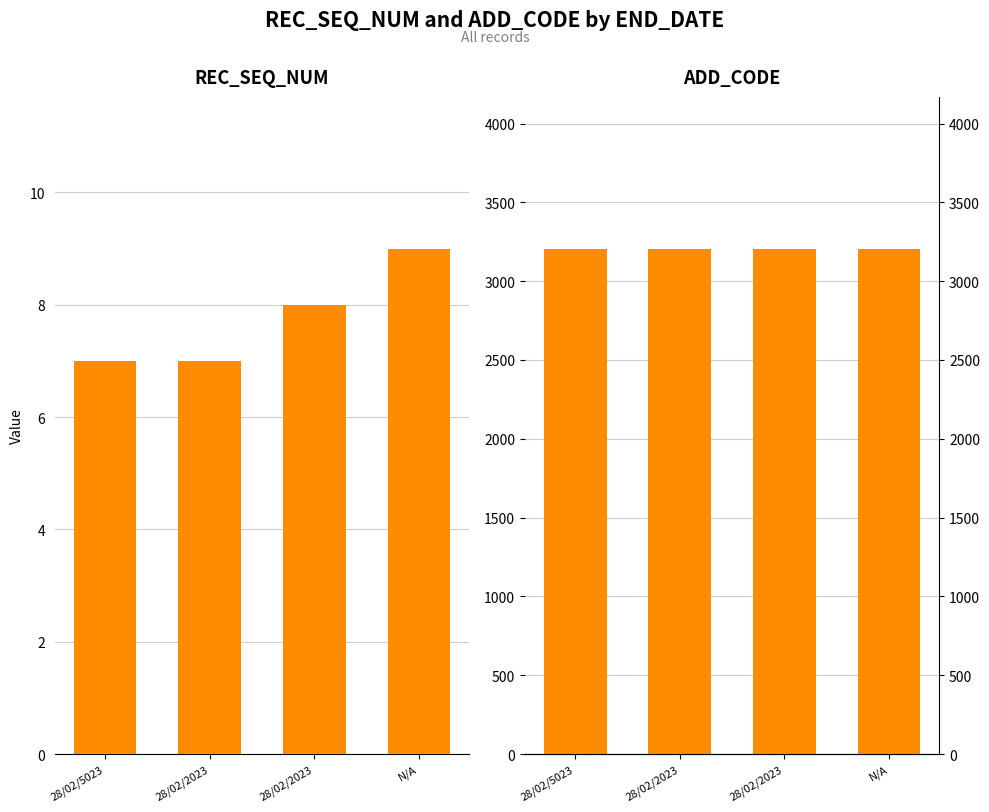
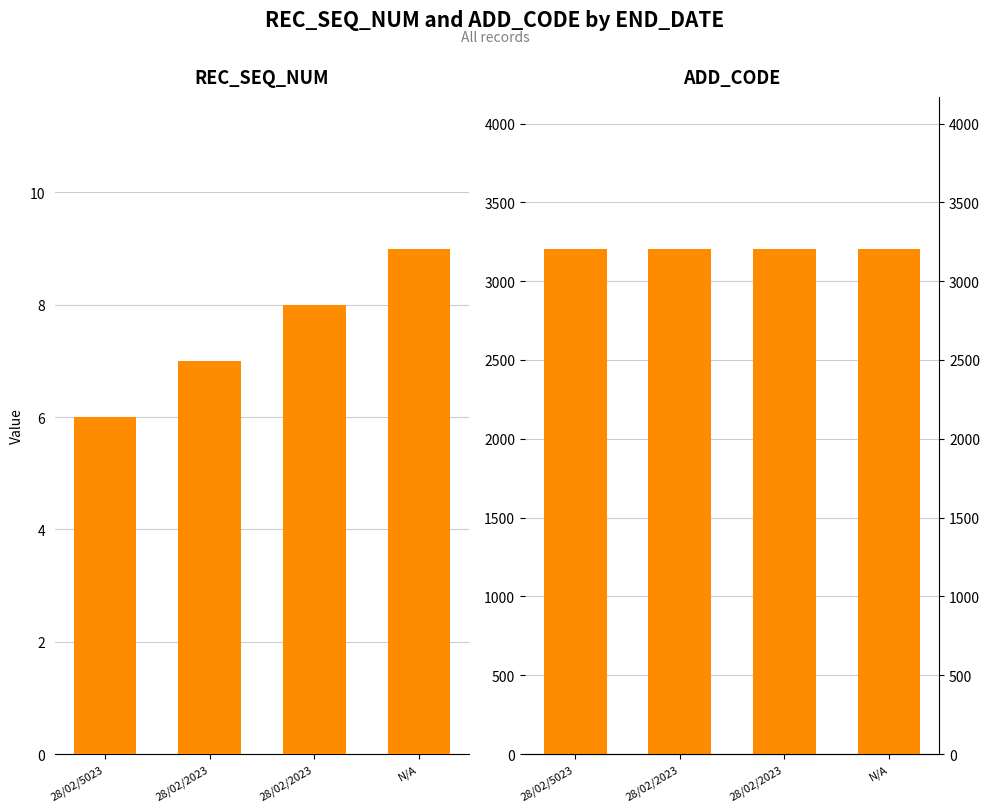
  {
    "REC_SEQ_NUM": {
-     "28/02/5023": 7,
+     "28/02/5023": 6,
      "N/A": 9
    },
    "ADD_CODE": {
      "28/02/5023": 3210,
      "N/A": 3210
    }
  }
